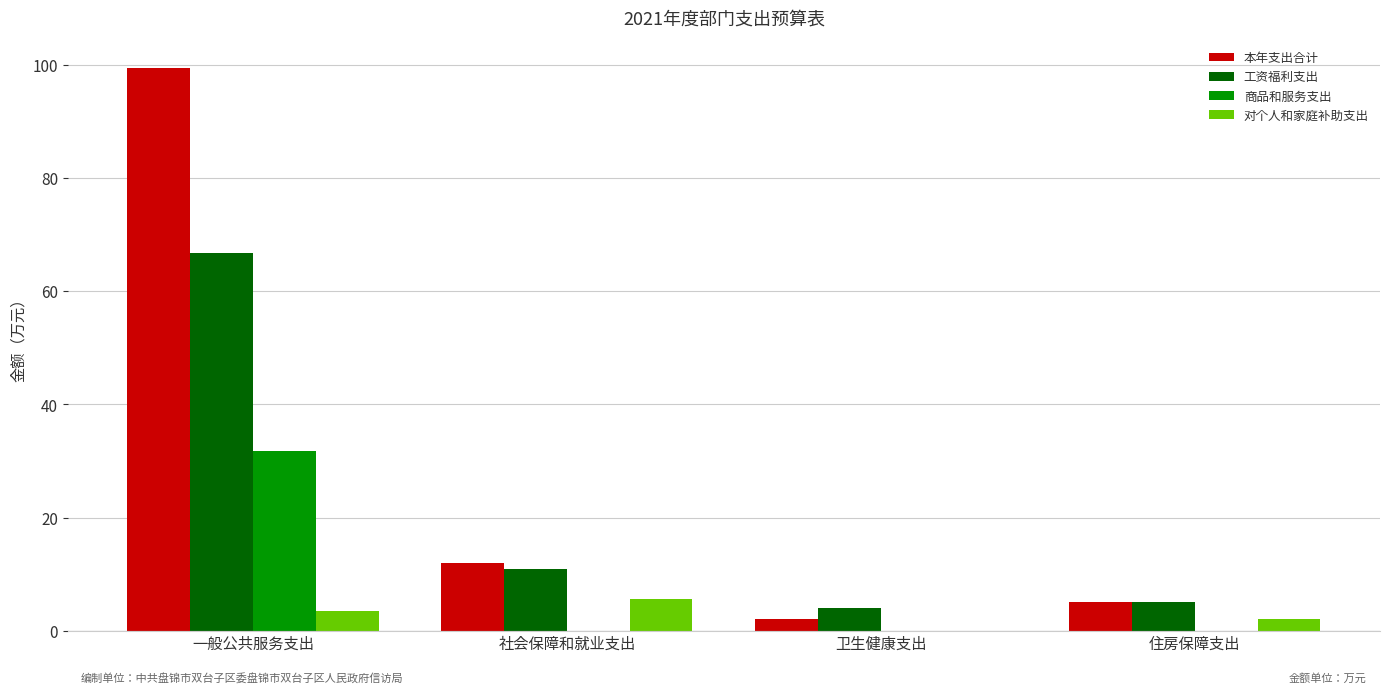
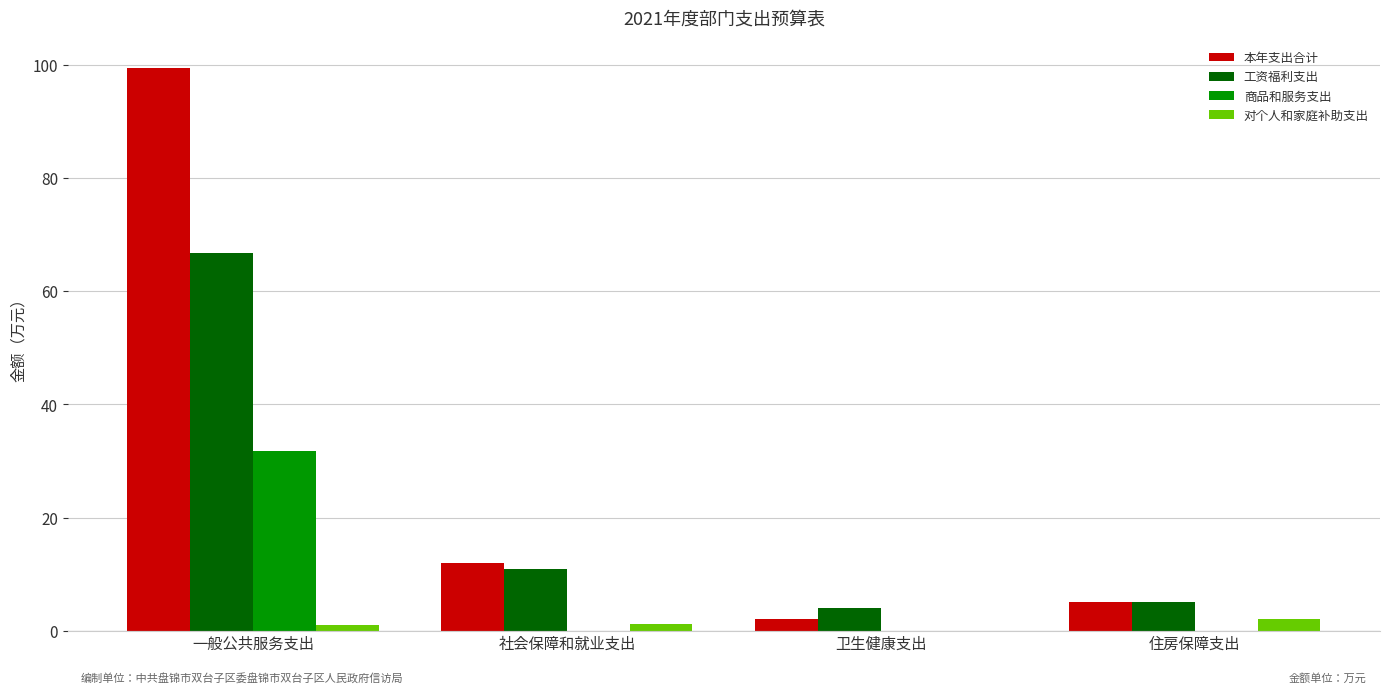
  {
    "本年支出合计": {
      "一般公共服务支出": 99,
      "社会保障和就业支出": 12,
      "卫生健康支出": 2,
      "住房保障支出": 5
    },
    "对个人和家庭补助支出": {
-     "一般公共服务支出": 4,
-     "社会保障和就业支出": 6,
+     "一般公共服务支出": 1,
+     "社会保障和就业支出": 1,
      "卫生健康支出": 0,
      "住房保障支出": 2
    }
  }
